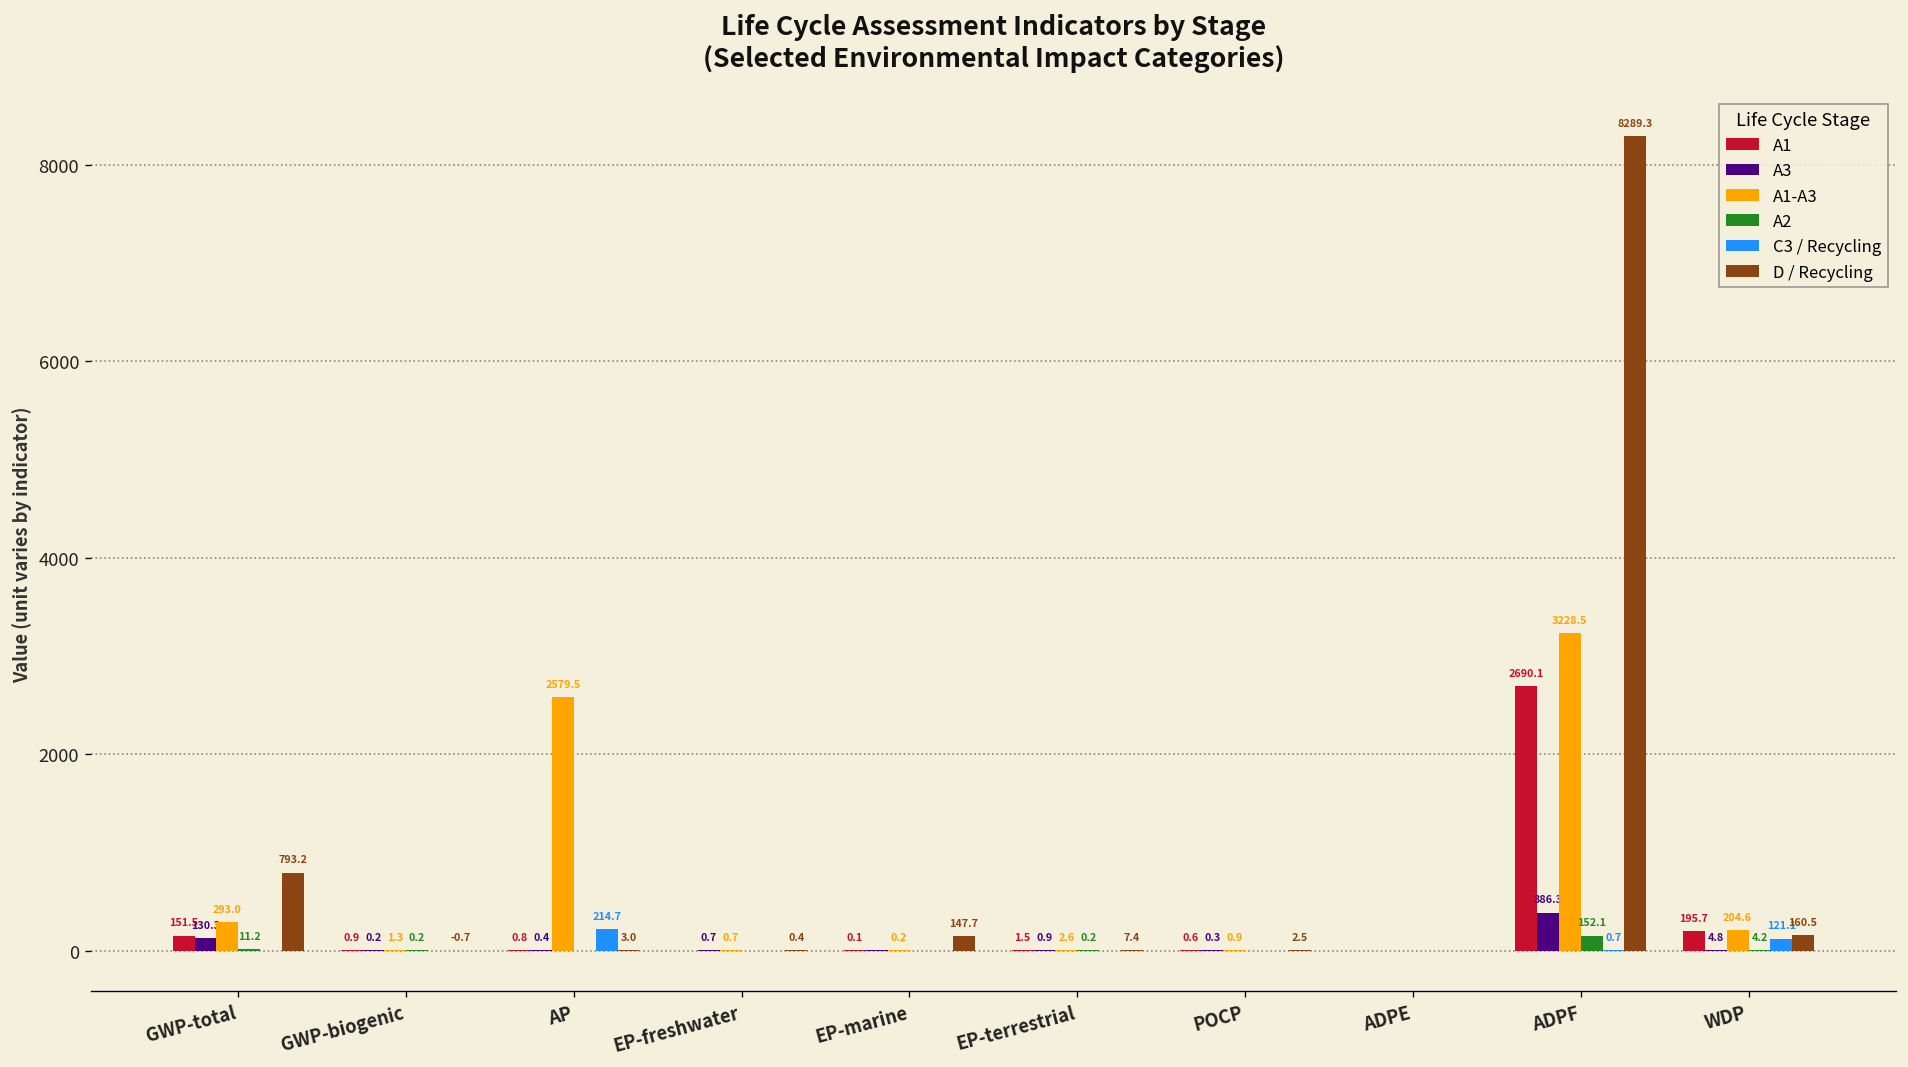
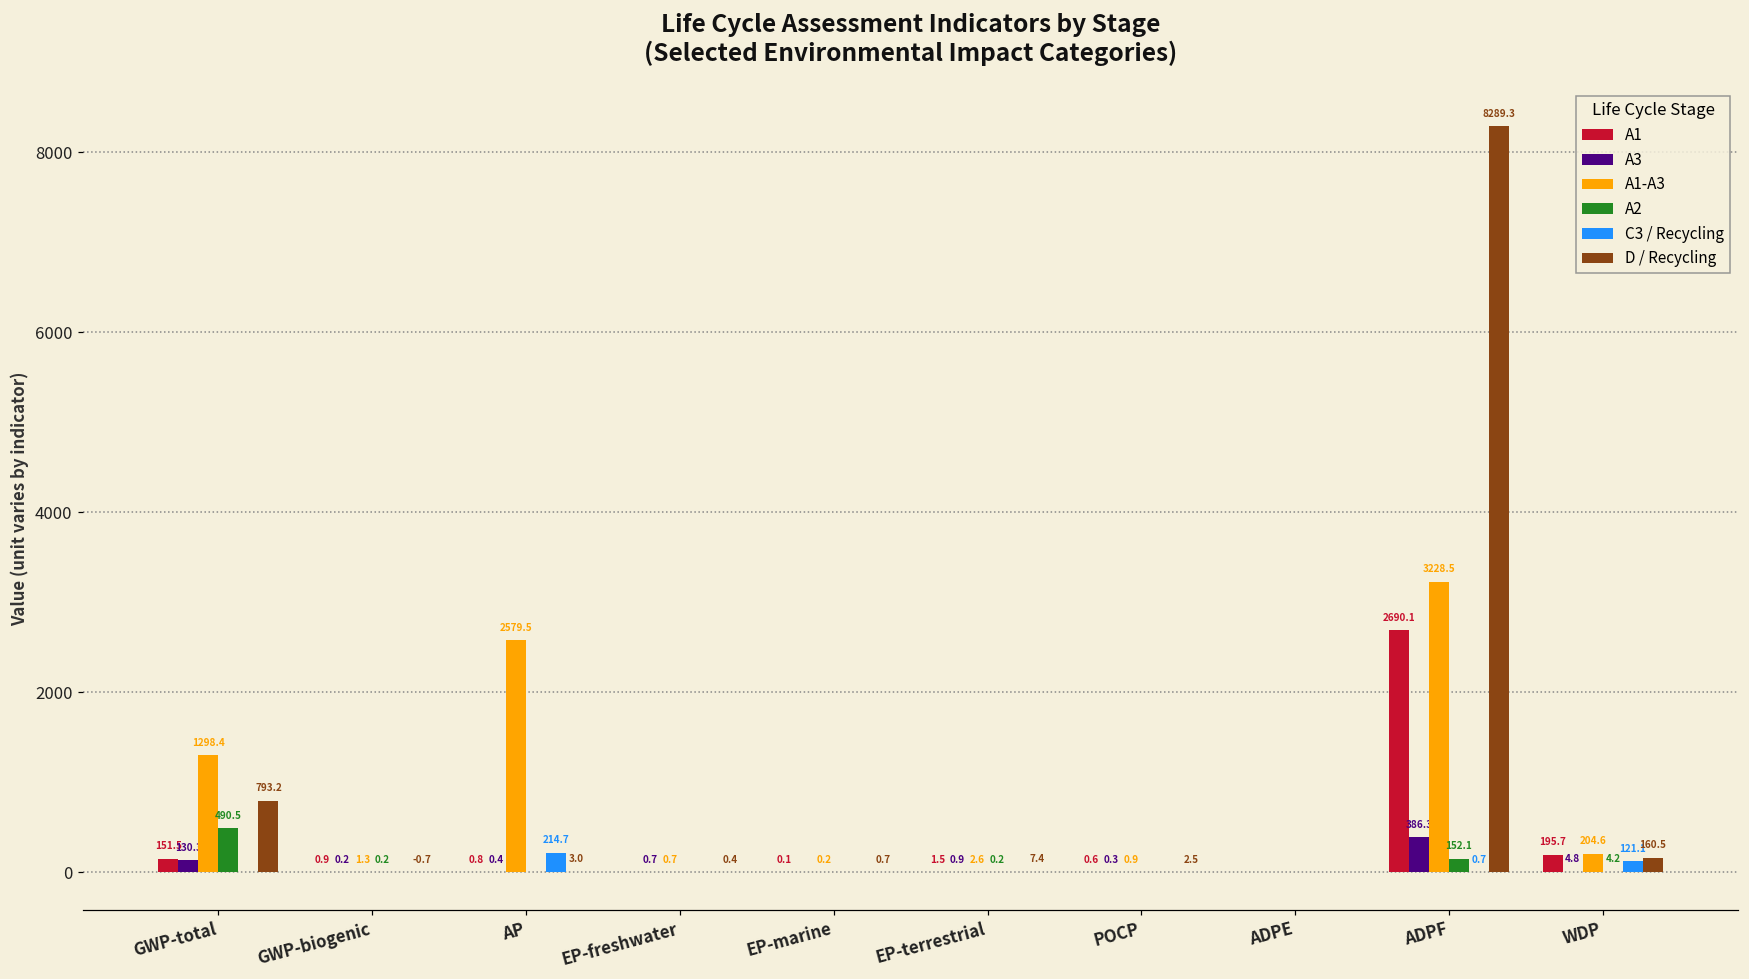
  {
    "A1": {
      "GWP-biogenic": 0.9,
      "AP": 0.8,
      "EP-marine": 0.1,
      "EP-terrestrial": 1.5,
      "POCP": 0.6,
      "ADPF": 2690.1,
      "WDP": 195.7
    },
    "A3": {
      "GWP-biogenic": 0.2,
      "AP": 0.4,
      "EP-freshwater": 0.7,
      "EP-terrestrial": 0.9,
      "POCP": 0.3,
      "ADPF": 386.3,
      "WDP": 4.8
    },
    "A1-A3": {
-     "GWP-total": 293.0,
+     "GWP-total": 1298.4,
      "GWP-biogenic": 1.3,
      "AP": 2579.5,
      "EP-freshwater": 0.7,
      "EP-marine": 0.2,
      "EP-terrestrial": 2.6,
      "POCP": 0.9,
      "ADPF": 3228.5,
      "WDP": 204.6
    },
    "A2": {
-     "GWP-total": 11.2,
+     "GWP-total": 490.5,
      "GWP-biogenic": 0.2,
      "EP-terrestrial": 0.2,
      "ADPF": 152.1,
      "WDP": 4.2
    },
    "C3 / Recycling": {
      "AP": 214.7,
      "ADPF": 0.7
    },
    "D / Recycling": {
      "GWP-total": 793.2,
      "GWP-biogenic": -0.7,
      "AP": 3.0,
      "EP-freshwater": 0.4,
-     "EP-marine": 147.7,
+     "EP-marine": 0.7,
      "EP-terrestrial": 7.4,
      "POCP": 2.5,
      "ADPF": 8289.3
    }
  }
